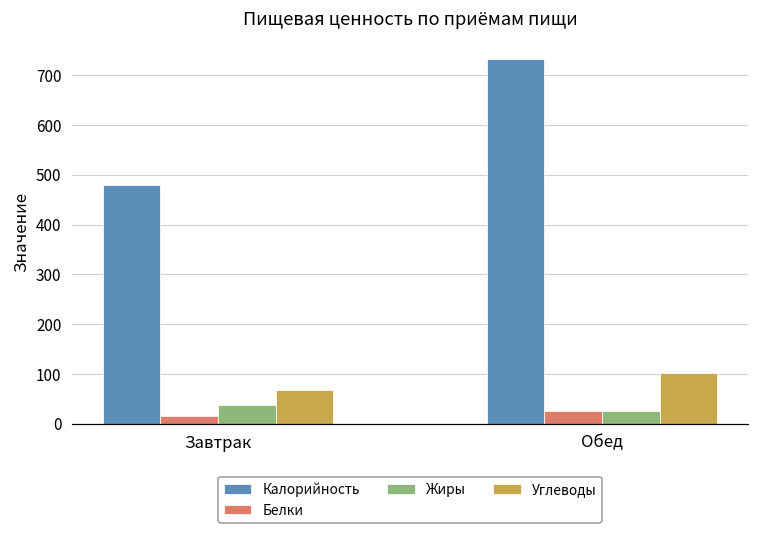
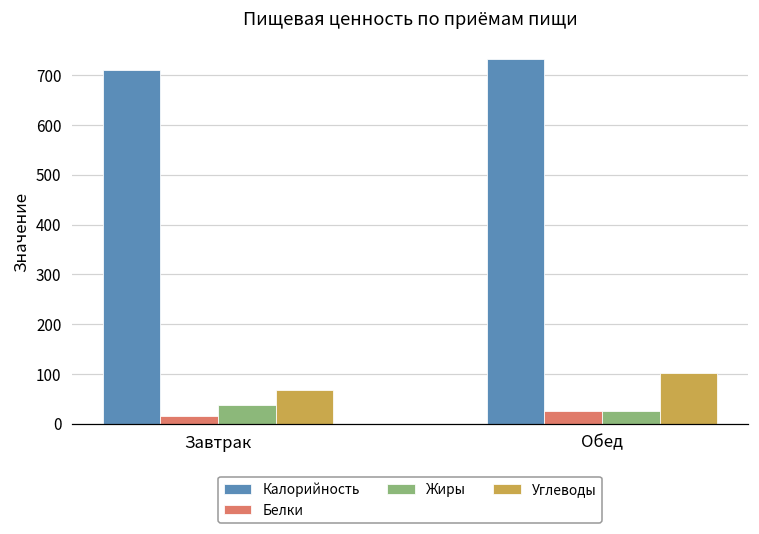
  {
    "Калорийность": {
-     "Завтрак": 480,
+     "Завтрак": 710,
      "Обед": 730
    },
    "Жиры": {
      "Завтрак": 40,
      "Обед": 30
    }
  }
